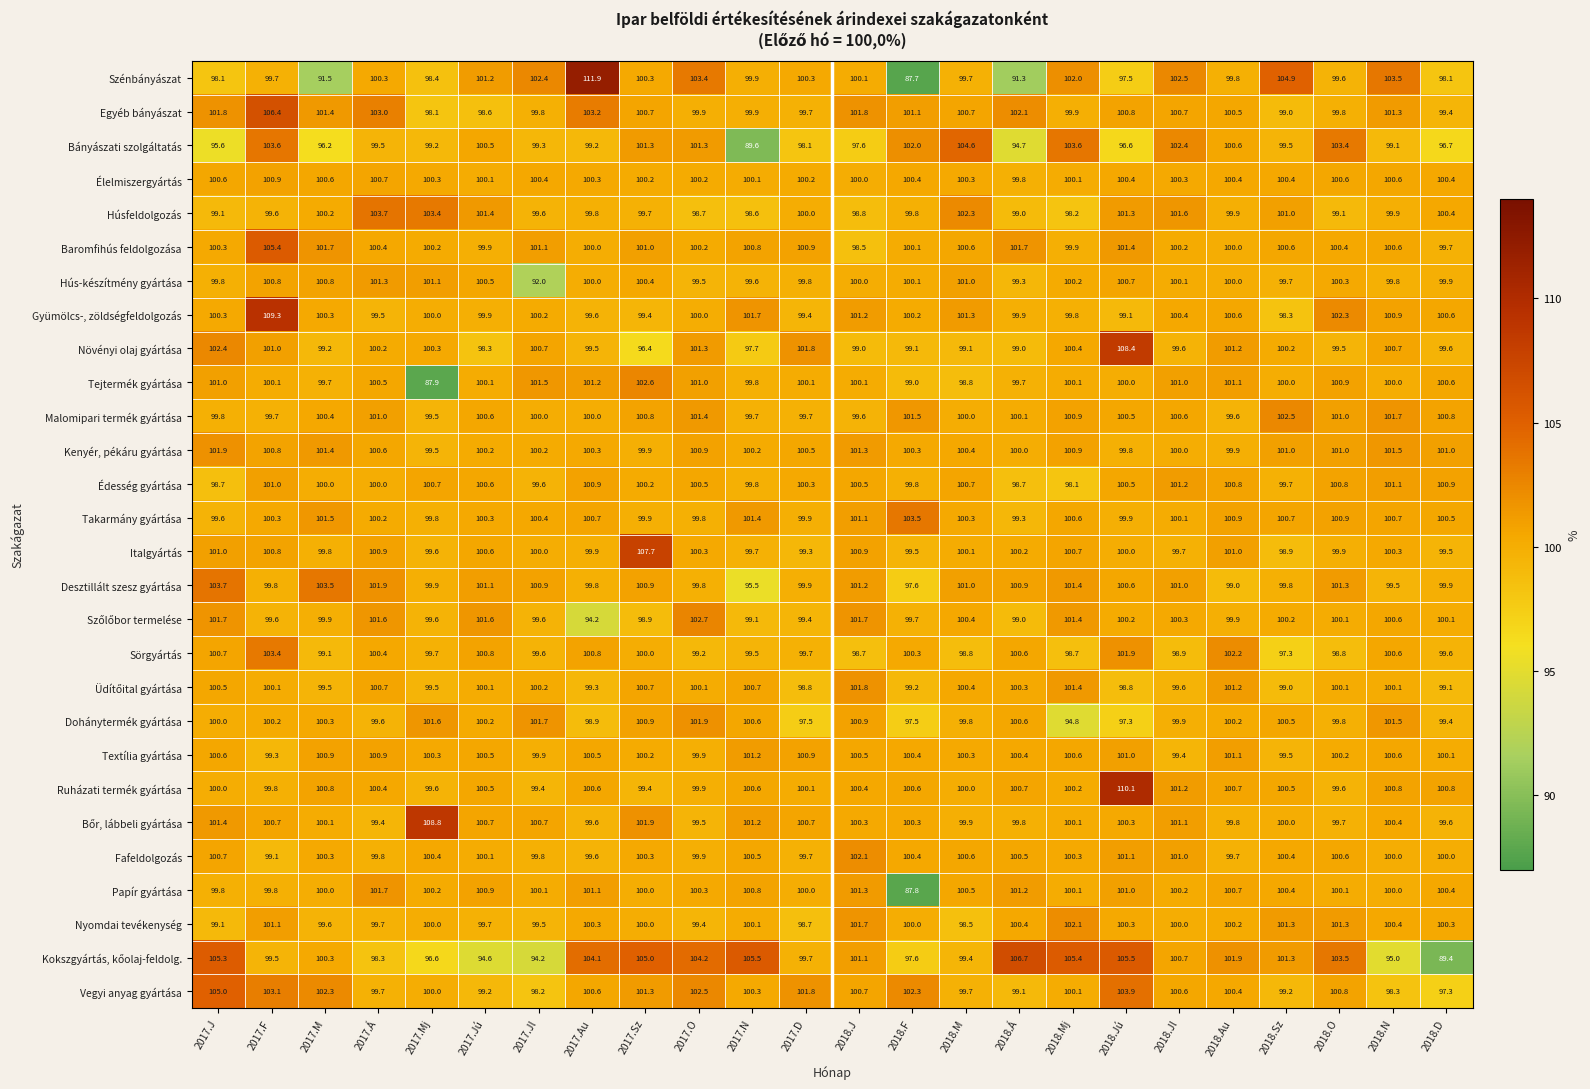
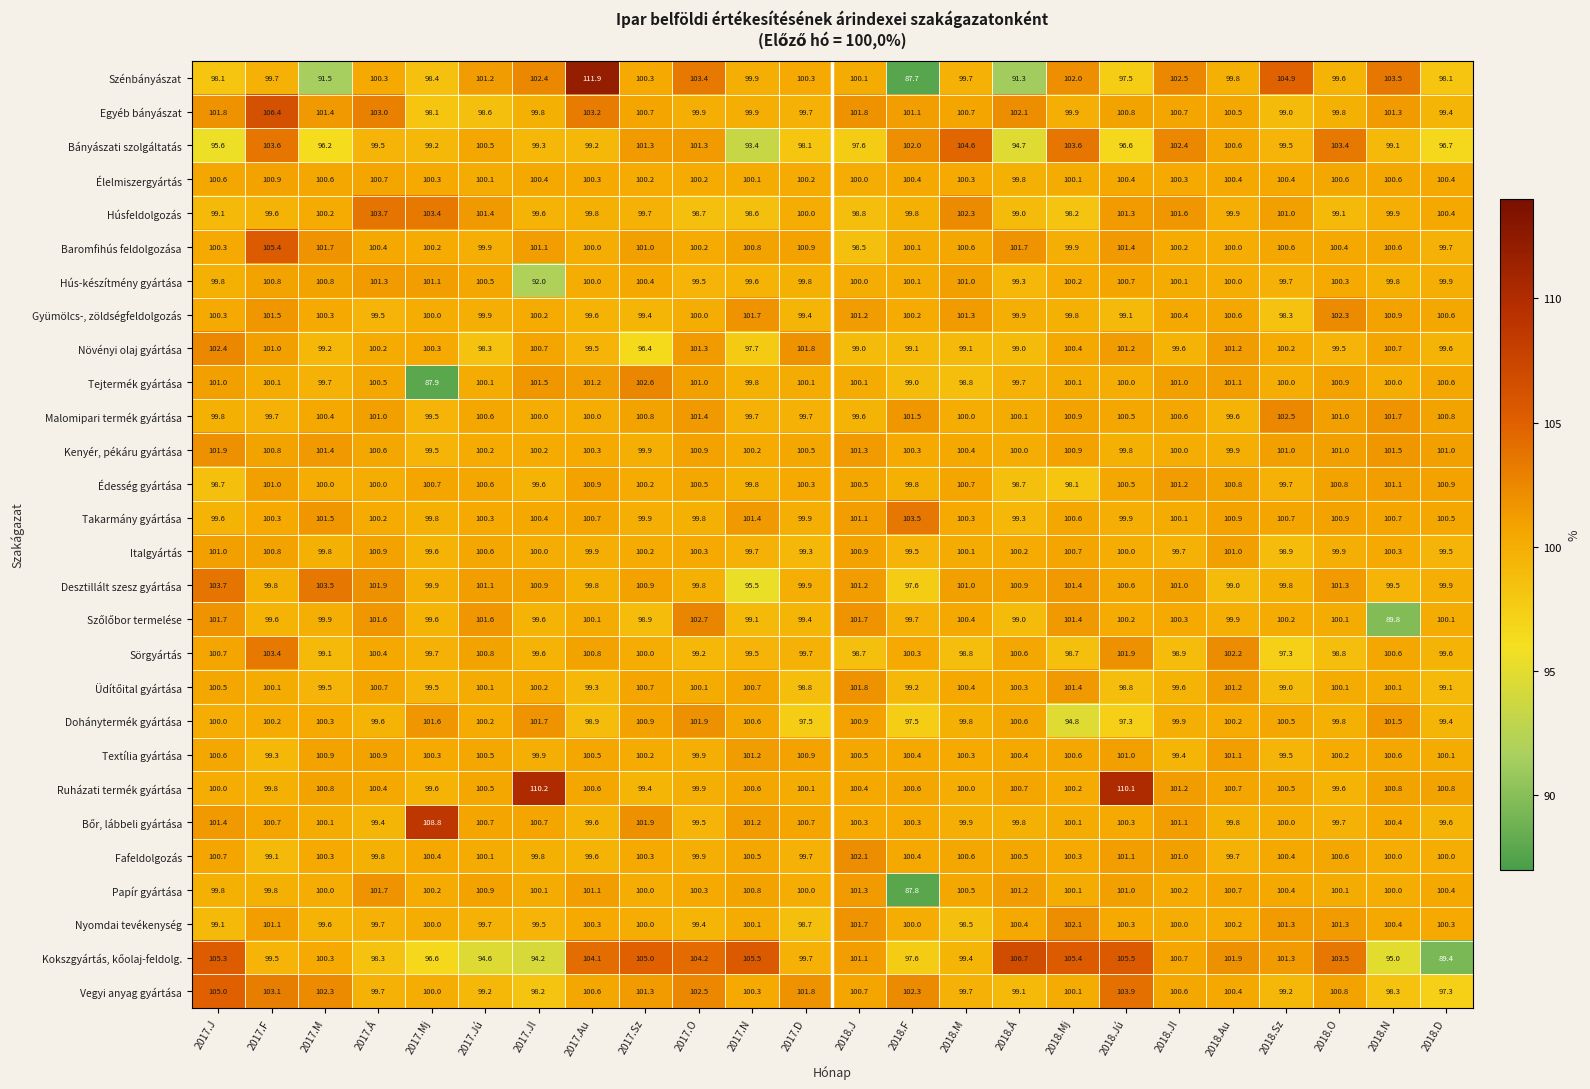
  {
    "Bányászati szolgáltatás": {
      "2017.J": 95.6,
      "2017.F": 103.6,
      "2017.M": 96.2,
      "2017.Á": 99.5,
      "2017.Mj": 99.2,
      "2017.Jú": 100.5,
      "2017.Jl": 99.3,
      "2017.Au": 99.2,
      "2017.Sz": 101.3,
      "2017.O": 101.3,
-     "2017.N": 89.6,
+     "2017.N": 93.4,
      "2017.D": 98.1,
      "2018.J": 97.6,
      "2018.F": 102.0,
      "2018.M": 104.6,
      "2018.Á": 94.7,
      "2018.Mj": 103.6,
      "2018.Jú": 96.6,
      "2018.Jl": 102.4,
      "2018.Au": 100.6,
      "2018.Sz": 99.5,
      "2018.O": 103.4,
      "2018.N": 99.1,
      "2018.D": 96.7
    },
    "Gyümölcs-, zöldségfeldolgozás": {
      "2017.J": 100.3,
-     "2017.F": 109.3,
+     "2017.F": 101.5,
      "2017.M": 100.3,
      "2017.Á": 99.5,
      "2017.Mj": 100.0,
      "2017.Jú": 99.9,
      "2017.Jl": 100.2,
      "2017.Au": 99.6,
      "2017.Sz": 99.4,
      "2017.O": 100.0,
      "2017.N": 101.7,
      "2017.D": 99.4,
      "2018.J": 101.2,
      "2018.F": 100.2,
      "2018.M": 101.3,
      "2018.Á": 99.9,
      "2018.Mj": 99.8,
      "2018.Jú": 99.1,
      "2018.Jl": 100.4,
      "2018.Au": 100.6,
      "2018.Sz": 98.3,
      "2018.O": 102.3,
      "2018.N": 100.9,
      "2018.D": 100.6
    },
    "Növényi olaj gyártása": {
      "2017.J": 102.4,
      "2017.F": 101.0,
      "2017.M": 99.2,
      "2017.Á": 100.2,
      "2017.Mj": 100.3,
      "2017.Jú": 98.3,
      "2017.Jl": 100.7,
      "2017.Au": 99.5,
      "2017.Sz": 96.4,
      "2017.O": 101.3,
      "2017.N": 97.7,
      "2017.D": 101.8,
      "2018.J": 99.0,
      "2018.F": 99.1,
      "2018.M": 99.1,
      "2018.Á": 99.0,
      "2018.Mj": 100.4,
-     "2018.Jú": 108.4,
+     "2018.Jú": 101.2,
      "2018.Jl": 99.6,
      "2018.Au": 101.2,
      "2018.Sz": 100.2,
      "2018.O": 99.5,
      "2018.N": 100.7,
      "2018.D": 99.6
    },
    "Italgyártás": {
      "2017.J": 101.0,
      "2017.F": 100.8,
      "2017.M": 99.8,
      "2017.Á": 100.9,
      "2017.Mj": 99.6,
      "2017.Jú": 100.6,
      "2017.Jl": 100.0,
      "2017.Au": 99.9,
-     "2017.Sz": 107.7,
+     "2017.Sz": 100.2,
      "2017.O": 100.3,
      "2017.N": 99.7,
      "2017.D": 99.3,
      "2018.J": 100.9,
      "2018.F": 99.5,
      "2018.M": 100.1,
      "2018.Á": 100.2,
      "2018.Mj": 100.7,
      "2018.Jú": 100.0,
      "2018.Jl": 99.7,
      "2018.Au": 101.0,
      "2018.Sz": 98.9,
      "2018.O": 99.9,
      "2018.N": 100.3,
      "2018.D": 99.5
    },
    "Szőlőbor termelése": {
      "2017.J": 101.7,
      "2017.F": 99.6,
      "2017.M": 99.9,
      "2017.Á": 101.6,
      "2017.Mj": 99.6,
      "2017.Jú": 101.6,
      "2017.Jl": 99.6,
-     "2017.Au": 94.2,
+     "2017.Au": 100.1,
      "2017.Sz": 98.9,
      "2017.O": 102.7,
      "2017.N": 99.1,
      "2017.D": 99.4,
      "2018.J": 101.7,
      "2018.F": 99.7,
      "2018.M": 100.4,
      "2018.Á": 99.0,
      "2018.Mj": 101.4,
      "2018.Jú": 100.2,
      "2018.Jl": 100.3,
      "2018.Au": 99.9,
      "2018.Sz": 100.2,
      "2018.O": 100.1,
-     "2018.N": 100.6,
+     "2018.N": 89.8,
      "2018.D": 100.1
    },
    "Ruházati termék gyártása": {
      "2017.J": 100.0,
      "2017.F": 99.8,
      "2017.M": 100.8,
      "2017.Á": 100.4,
      "2017.Mj": 99.6,
      "2017.Jú": 100.5,
-     "2017.Jl": 99.4,
+     "2017.Jl": 110.2,
      "2017.Au": 100.6,
      "2017.Sz": 99.4,
      "2017.O": 99.9,
      "2017.N": 100.6,
      "2017.D": 100.1,
      "2018.J": 100.4,
      "2018.F": 100.6,
      "2018.M": 100.0,
      "2018.Á": 100.7,
      "2018.Mj": 100.2,
      "2018.Jú": 110.1,
      "2018.Jl": 101.2,
      "2018.Au": 100.7,
      "2018.Sz": 100.5,
      "2018.O": 99.6,
      "2018.N": 100.8,
      "2018.D": 100.8
    }
  }
